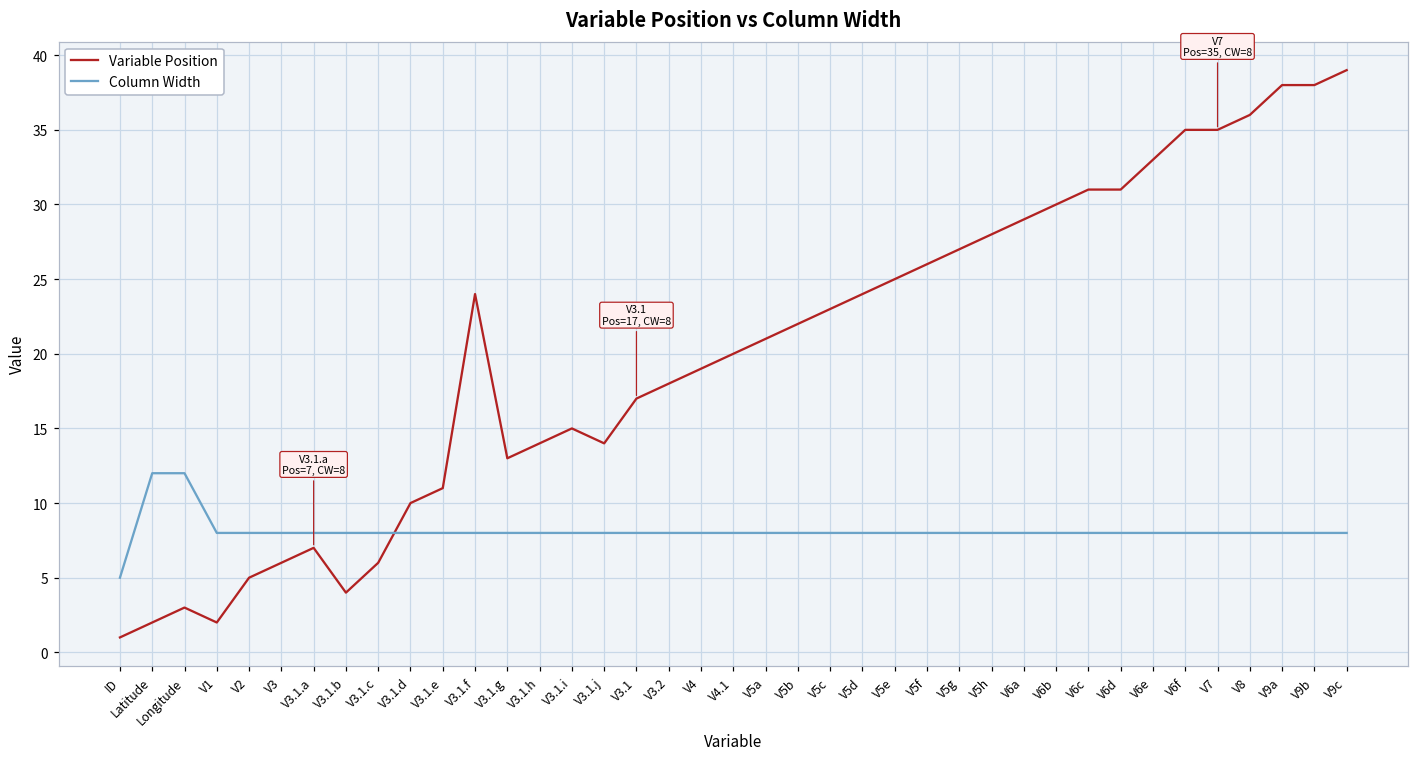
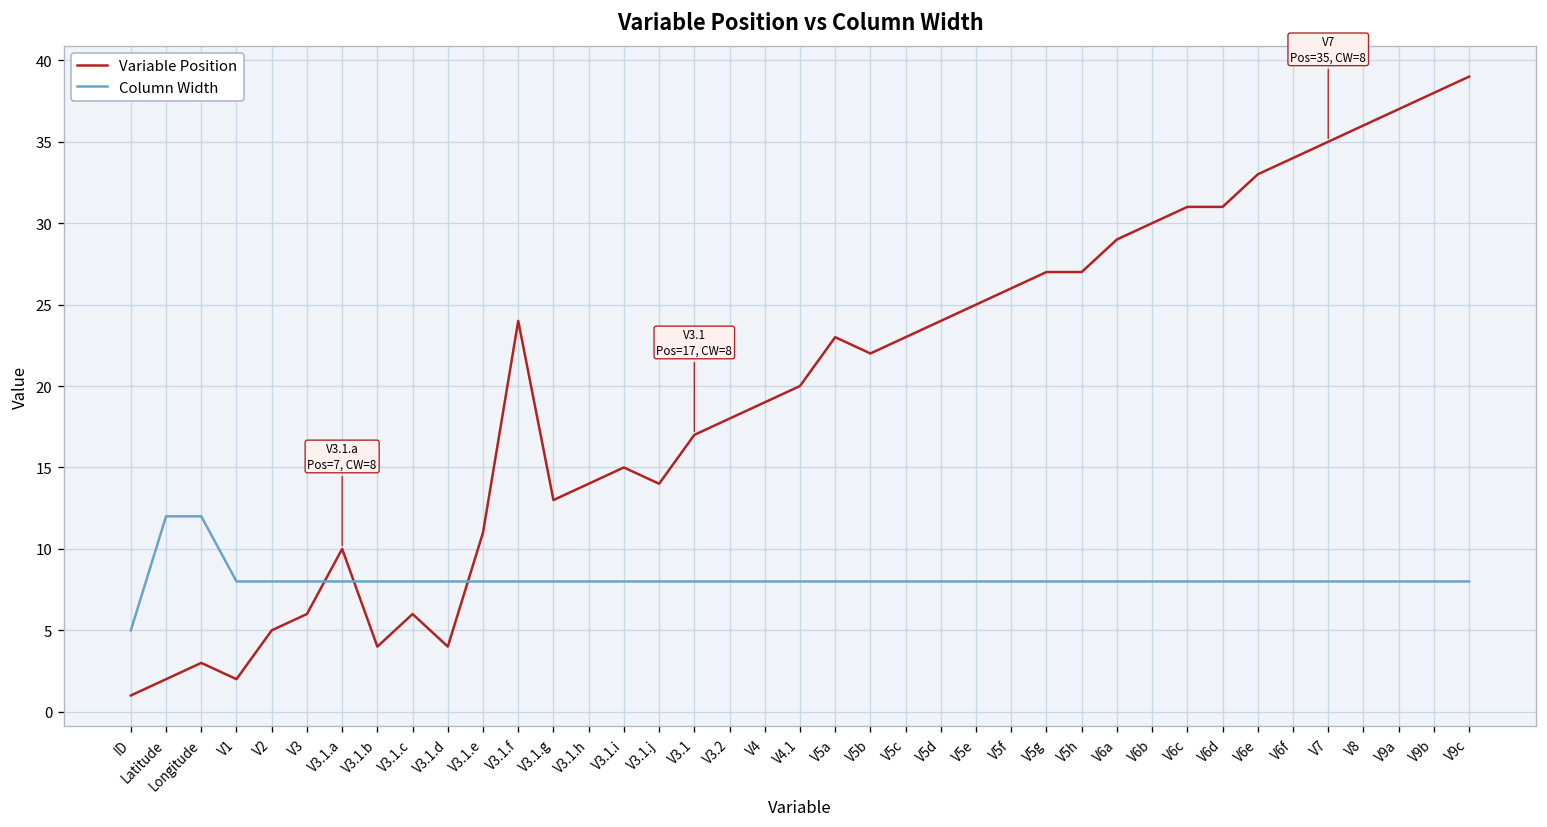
  {
    "Variable Position": {
      "ID": 1,
      "Latitude": 2,
      "Longitude": 3,
      "V1": 2,
      "V2": 5,
      "V3": 6,
-     "V3.1.a": 7,
+     "V3.1.a": 10,
      "V3.1.b": 4,
      "V3.1.c": 6,
-     "V3.1.d": 10,
+     "V3.1.d": 4,
      "V3.1.e": 11,
      "V3.1.f": 24,
      "V3.1.g": 13,
      "V3.1.h": 14,
      "V3.1.i": 15,
      "V3.1.j": 14,
      "V3.1": 17,
      "V4": 19,
      "V4.1": 20,
-     "V5a": 21,
+     "V5a": 23,
      "V5b": 22,
      "V5c": 23,
      "V5d": 24,
      "V5e": 25,
      "V5f": 26,
      "V5g": 27,
-     "V5h": 28,
+     "V5h": 27,
      "V6a": 29,
      "V6b": 30,
      "V6c": 31,
      "V6d": 31,
      "V6e": 33,
-     "V6f": 35,
+     "V6f": 34,
      "V7": 35,
-     "V9a": 38,
+     "V9a": 37,
      "V9b": 38,
      "V9c": 39
    },
    "Column Width": {
      "ID": 5,
      "Latitude": 12,
      "Longitude": 12,
      "V1": 8,
      "V2": 8,
      "V3": 8,
      "V3.1.a": 8,
      "V3.1.b": 8,
      "V3.1.c": 8,
      "V3.1.d": 8,
      "V3.1.e": 8,
      "V3.1.f": 8,
      "V3.1.g": 8,
      "V3.1.h": 8,
      "V3.1.i": 8,
      "V3.1.j": 8,
      "V3.1": 8,
      "V3.2": 8,
      "V4": 8,
      "V4.1": 8,
      "V5a": 8,
      "V5b": 8,
      "V5c": 8,
      "V5d": 8,
      "V5e": 8,
      "V5f": 8,
      "V5g": 8,
      "V5h": 8,
      "V6a": 8,
      "V6b": 8,
      "V6c": 8,
      "V6d": 8,
      "V6e": 8,
      "V6f": 8,
      "V7": 8,
      "V8": 8,
      "V9a": 8,
      "V9b": 8,
      "V9c": 8
    }
  }
